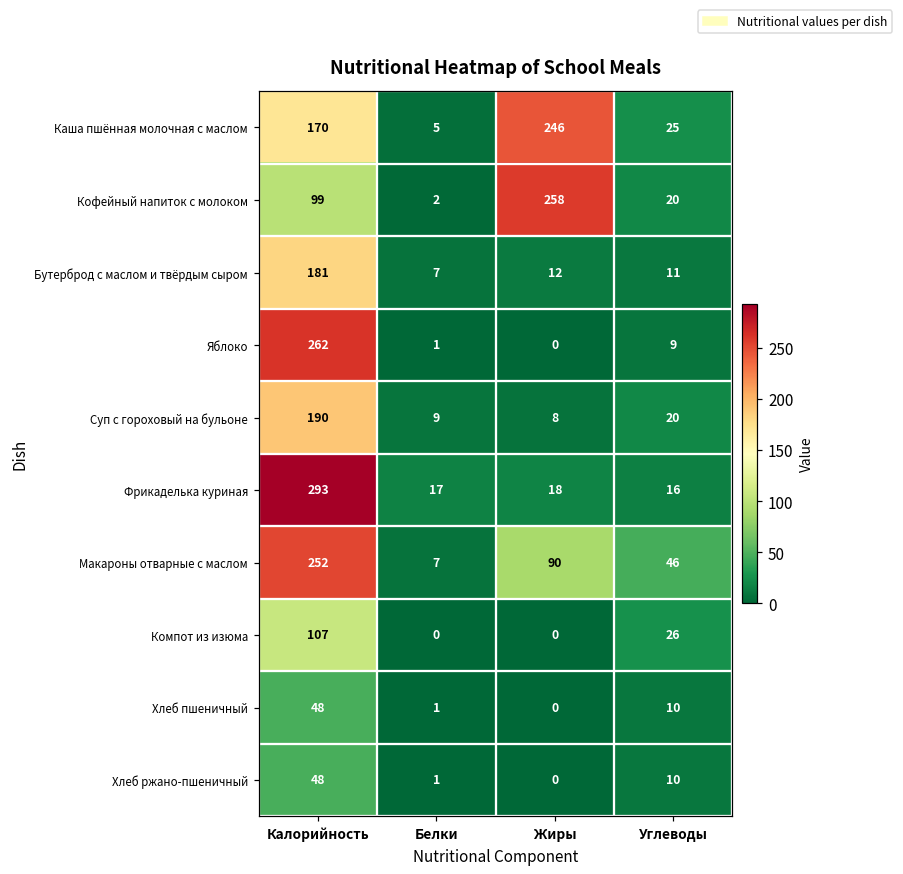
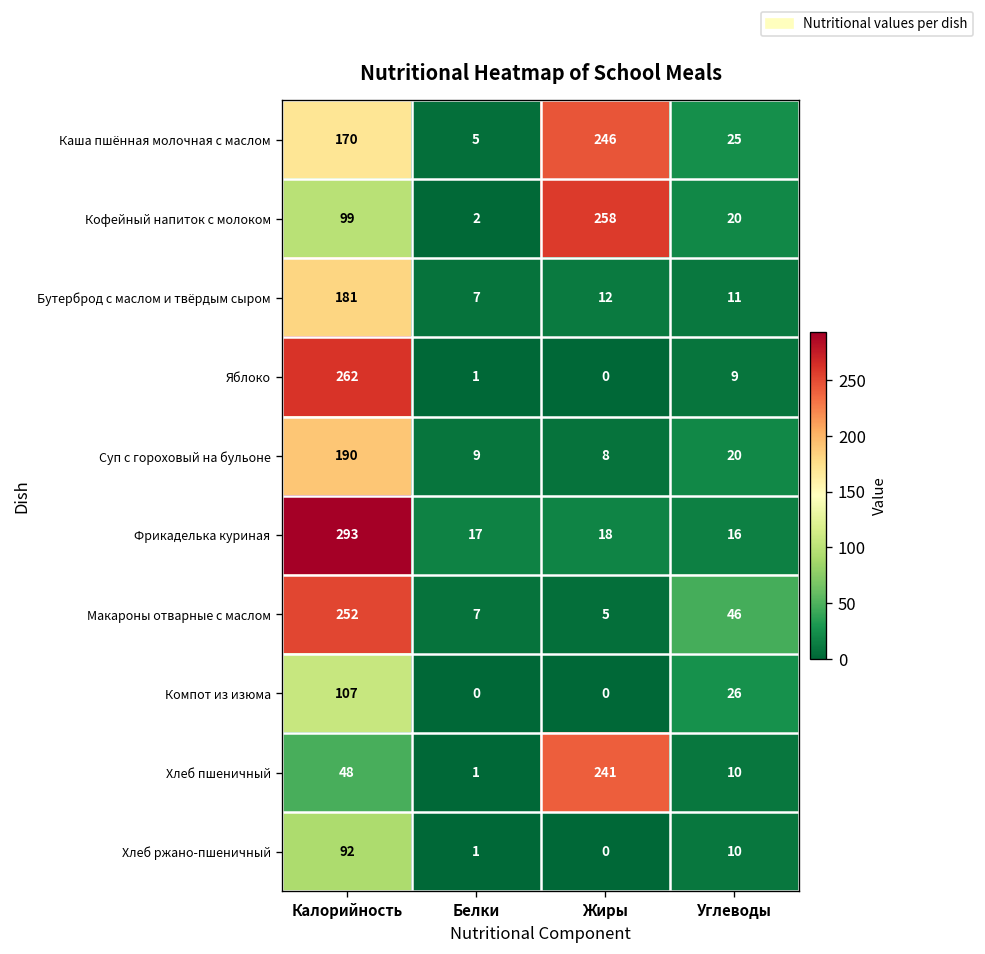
  {
    "Каша пшённая молочная с маслом": {
      "Калорийность": 170,
      "Белки": 5,
      "Жиры": 246,
      "Углеводы": 25
    },
    "Кофейный напиток с молоком": {
      "Калорийность": 99,
      "Белки": 2,
      "Жиры": 258,
      "Углеводы": 20
    },
    "Бутерброд с маслом и твёрдым сыром": {
      "Калорийность": 181,
      "Белки": 7,
      "Жиры": 12,
      "Углеводы": 11
    },
    "Яблоко": {
      "Калорийность": 262,
      "Белки": 1,
      "Жиры": 0,
      "Углеводы": 9
    },
    "Суп с гороховый на бульоне": {
      "Калорийность": 190,
      "Белки": 9,
      "Жиры": 8,
      "Углеводы": 20
    },
    "Фрикаделька куриная": {
      "Калорийность": 293,
      "Белки": 17,
      "Жиры": 18,
      "Углеводы": 16
    },
    "Макароны отварные с маслом": {
      "Калорийность": 252,
      "Белки": 7,
-     "Жиры": 90,
+     "Жиры": 5,
      "Углеводы": 46
    },
    "Компот из изюма": {
      "Калорийность": 107,
      "Белки": 0,
      "Жиры": 0,
      "Углеводы": 26
    },
    "Хлеб пшеничный": {
      "Калорийность": 48,
      "Белки": 1,
-     "Жиры": 0,
+     "Жиры": 241,
      "Углеводы": 10
    },
    "Хлеб ржано-пшеничный": {
-     "Калорийность": 48,
+     "Калорийность": 92,
      "Белки": 1,
      "Жиры": 0,
      "Углеводы": 10
    }
  }
